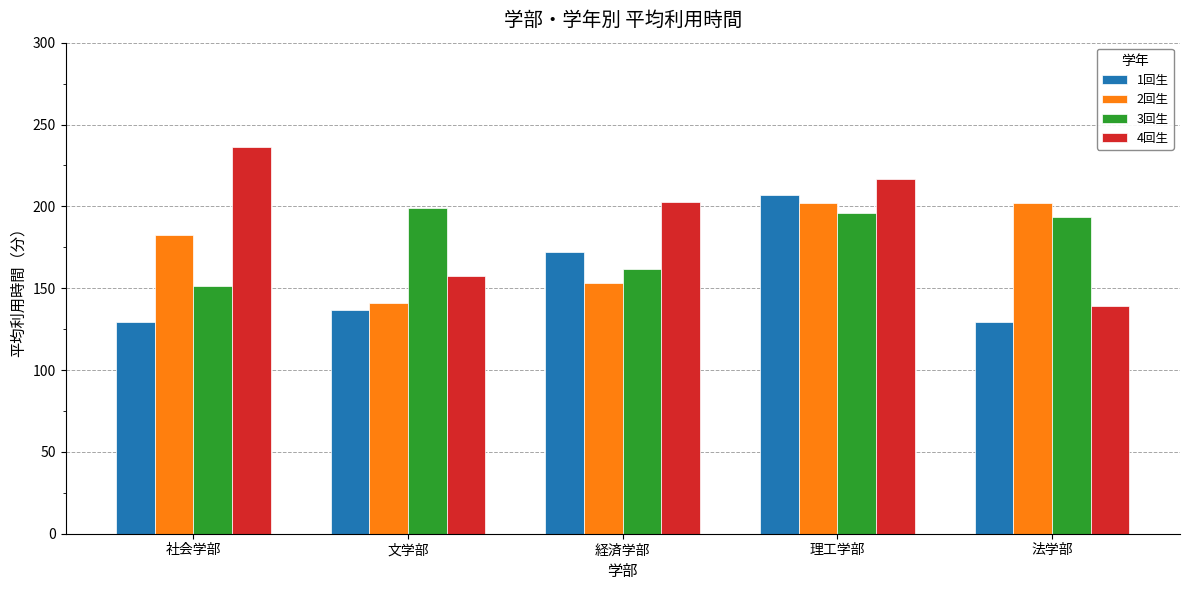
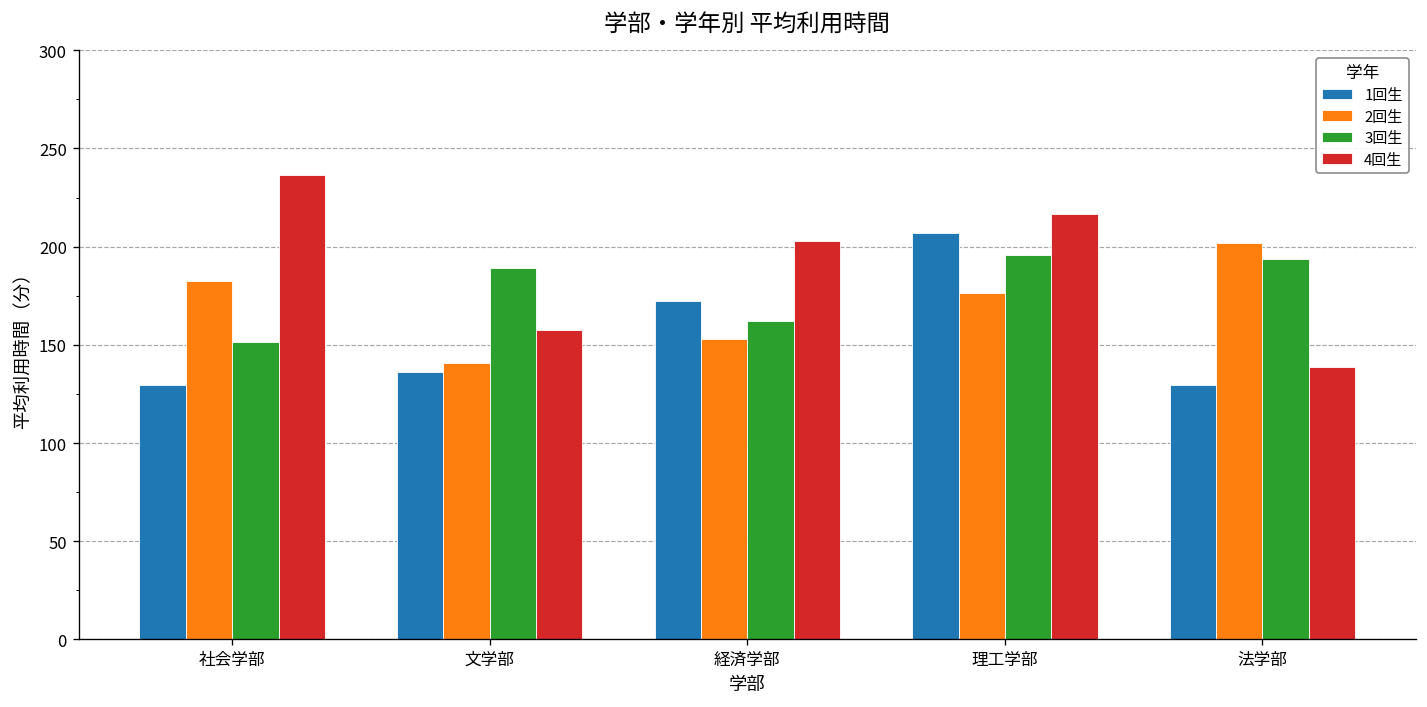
  {
    "1回生": {
      "社会学部": 129,
      "文学部": 136,
      "経済学部": 172,
      "理工学部": 207,
      "法学部": 129
    },
    "2回生": {
      "社会学部": 182,
      "文学部": 141,
      "経済学部": 153,
-     "理工学部": 202,
+     "理工学部": 177,
      "法学部": 202
    },
    "3回生": {
      "社会学部": 152,
-     "文学部": 199,
+     "文学部": 189,
      "経済学部": 162,
      "理工学部": 196,
      "法学部": 194
    },
    "4回生": {
      "社会学部": 237,
      "文学部": 157,
      "経済学部": 203,
      "理工学部": 217,
      "法学部": 139
    }
  }
